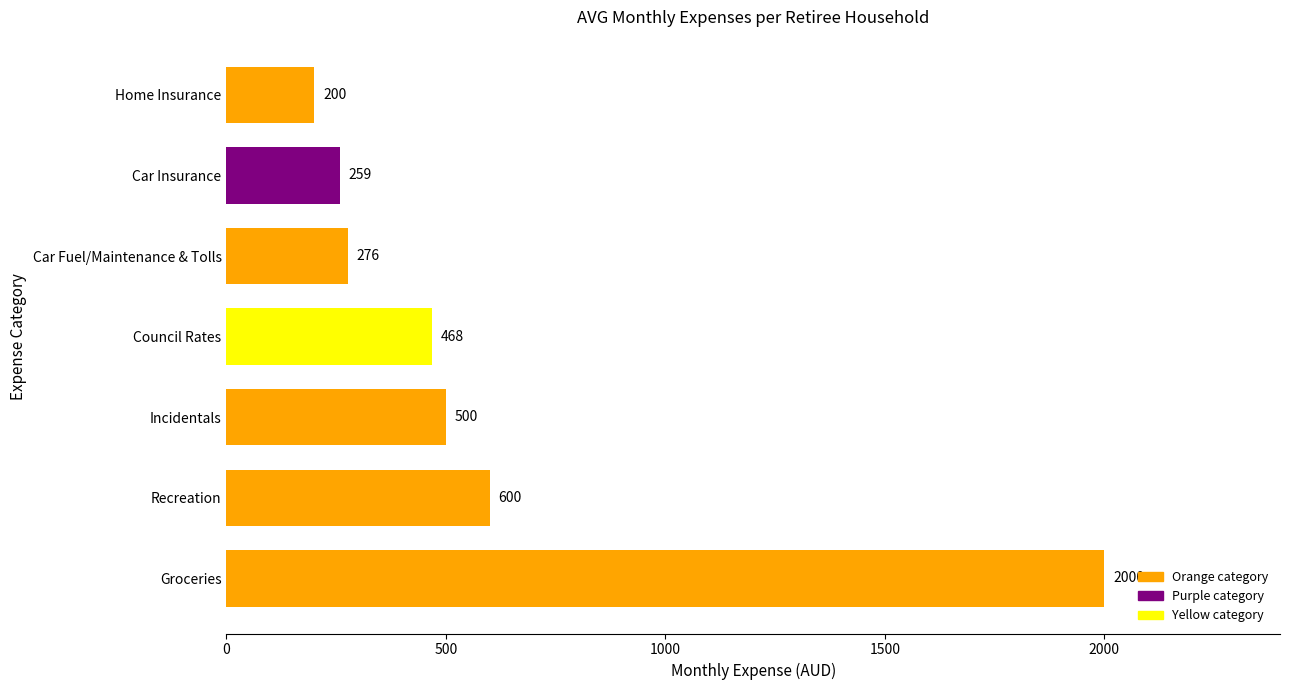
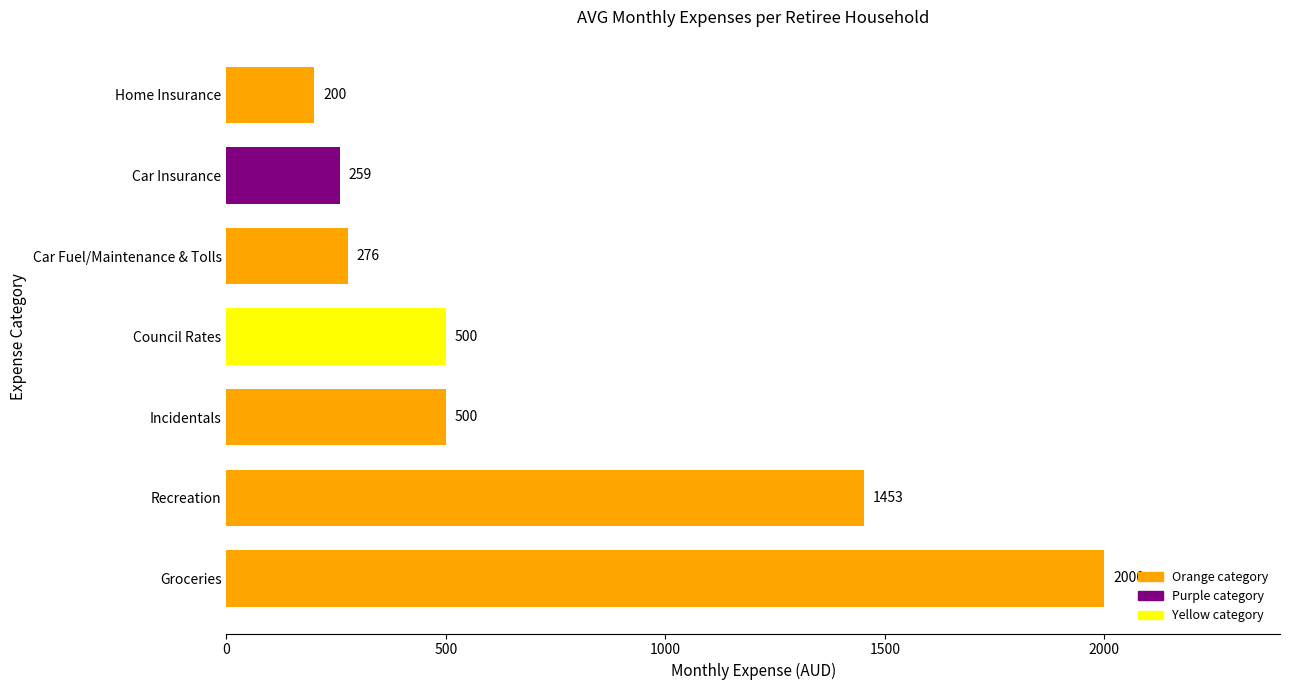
  {
    "Home Insurance": 200,
    "Car Insurance": 259,
    "Car Fuel/Maintenance & Tolls": 276,
-   "Council Rates": 468,
+   "Council Rates": 500,
    "Incidentals": 500,
-   "Recreation": 600,
+   "Recreation": 1453,
    "Groceries": 2000
  }
